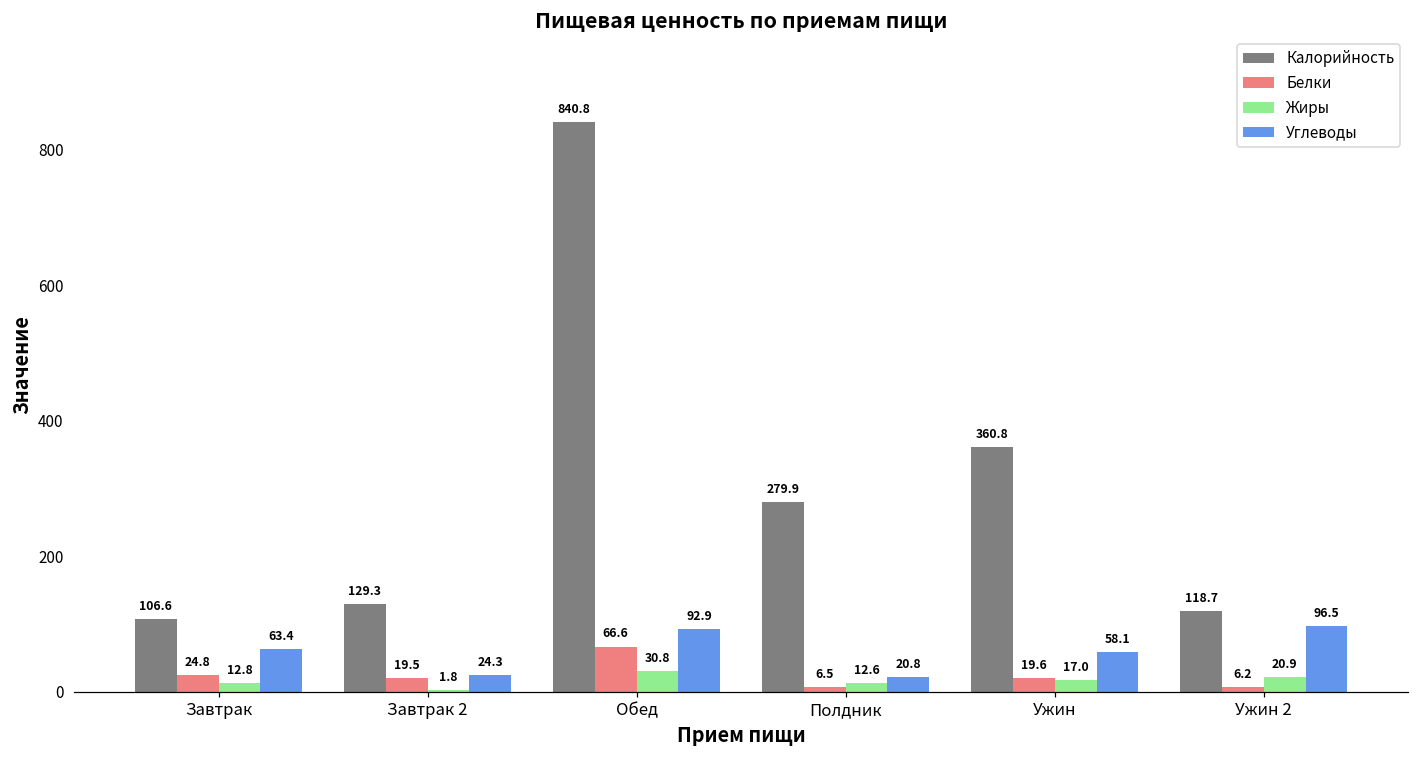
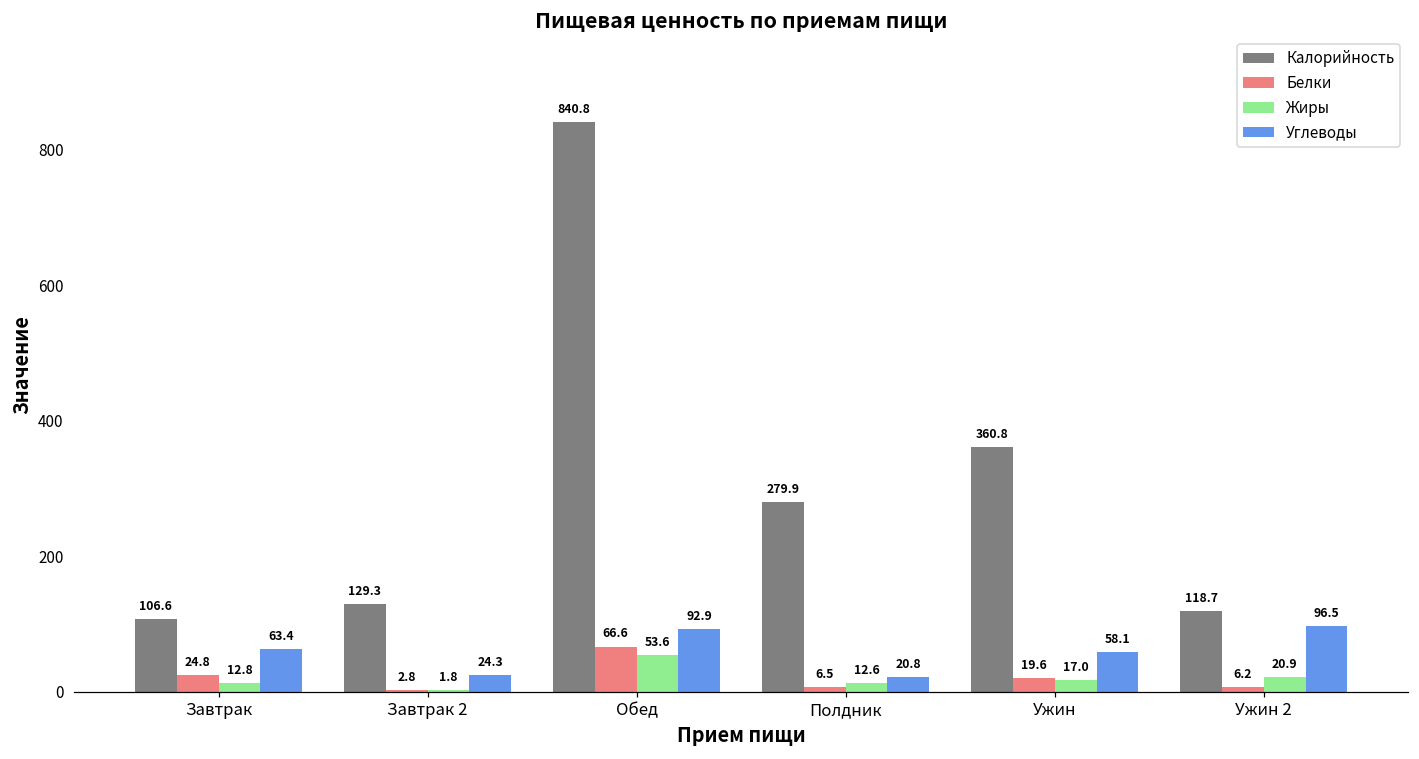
  {
    "Калорийность": {
      "Завтрак": 106.6,
      "Завтрак 2": 129.3,
      "Обед": 840.8,
      "Полдник": 279.9,
      "Ужин": 360.8,
      "Ужин 2": 118.7
    },
    "Белки": {
      "Завтрак": 24.8,
-     "Завтрак 2": 19.5,
+     "Завтрак 2": 2.8,
      "Обед": 66.6,
      "Полдник": 6.5,
      "Ужин": 19.6,
      "Ужин 2": 6.2
    },
    "Жиры": {
      "Завтрак": 12.8,
      "Завтрак 2": 1.8,
-     "Обед": 30.8,
+     "Обед": 53.6,
      "Полдник": 12.6,
      "Ужин": 17.0,
      "Ужин 2": 20.9
    },
    "Углеводы": {
      "Завтрак": 63.4,
      "Завтрак 2": 24.3,
      "Обед": 92.9,
      "Полдник": 20.8,
      "Ужин": 58.1,
      "Ужин 2": 96.5
    }
  }
